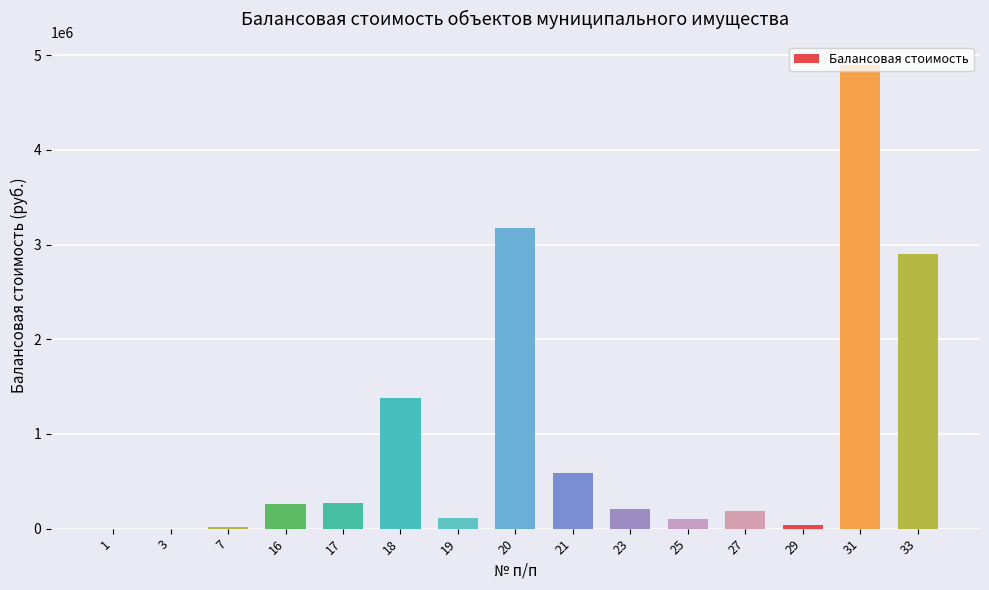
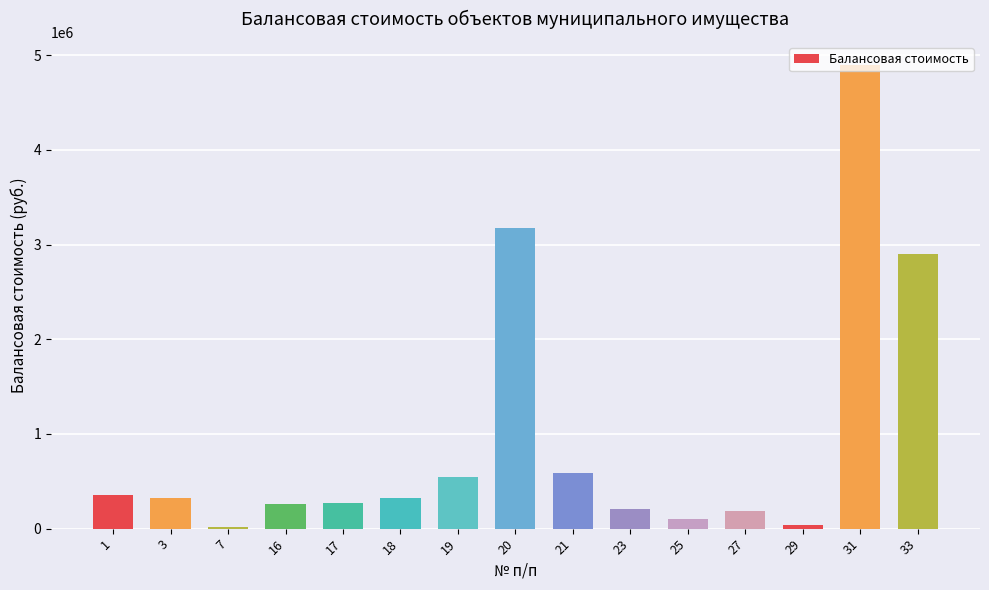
  {
-   "1": 0,
-   "3": 0,
+   "1": 400000,
+   "3": 300000,
    "16": 300000,
    "17": 300000,
-   "18": 1400000,
-   "19": 100000,
+   "18": 300000,
+   "19": 500000,
    "20": 3200000,
    "21": 600000,
    "23": 200000,
    "25": 100000,
    "27": 200000,
    "29": 0,
    "33": 2900000
  }
